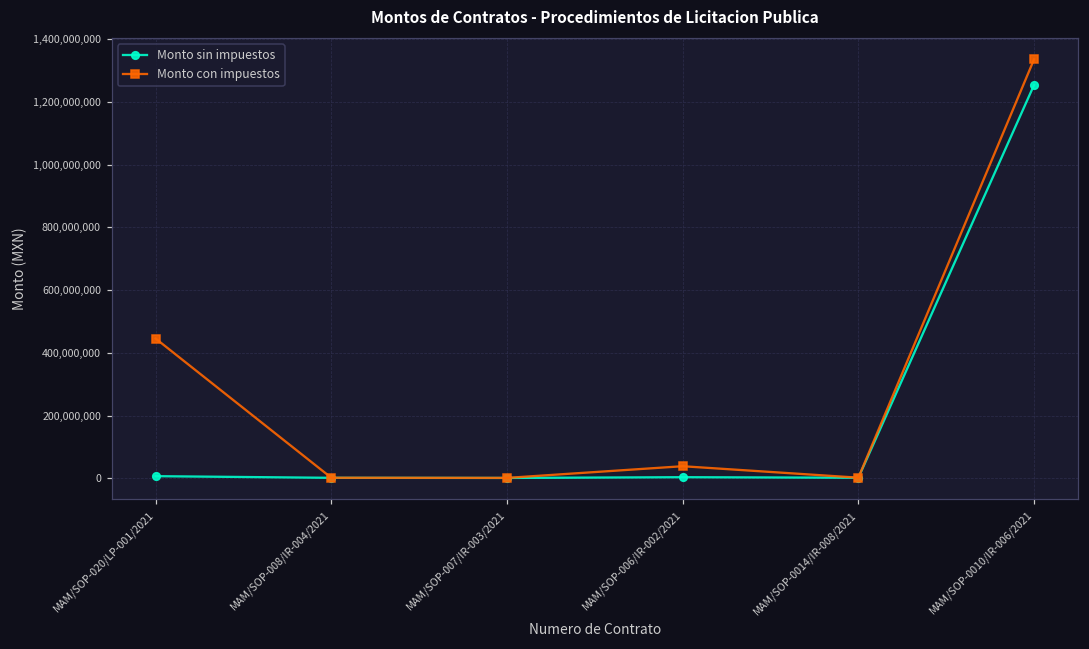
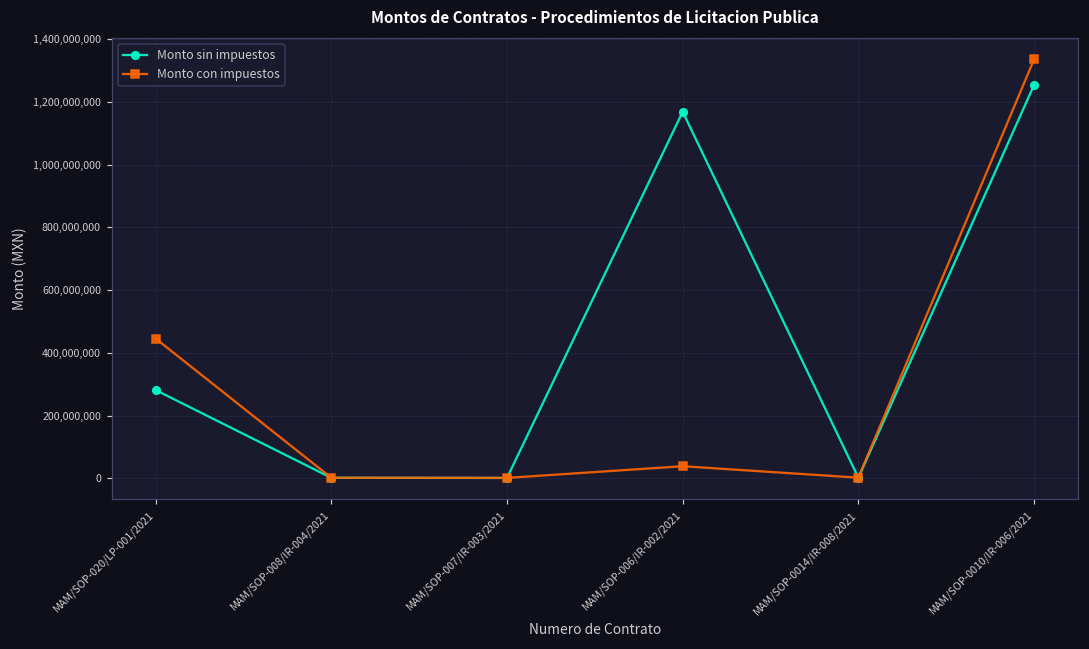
  {
    "Monto sin impuestos": {
-     "MAM/SOP-020/LP-001/2021": "10,000,000",
-     "MAM/SOP-006/IR-002/2021": "0",
+     "MAM/SOP-020/LP-001/2021": "280,000,000",
+     "MAM/SOP-006/IR-002/2021": "1,170,000,000",
      "MAM/SOP-0010/IR-006/2021": "1,250,000,000"
    },
    "Monto con impuestos": {
      "MAM/SOP-020/LP-001/2021": "450,000,000",
      "MAM/SOP-006/IR-002/2021": "40,000,000",
      "MAM/SOP-0010/IR-006/2021": "1,340,000,000"
    }
  }
